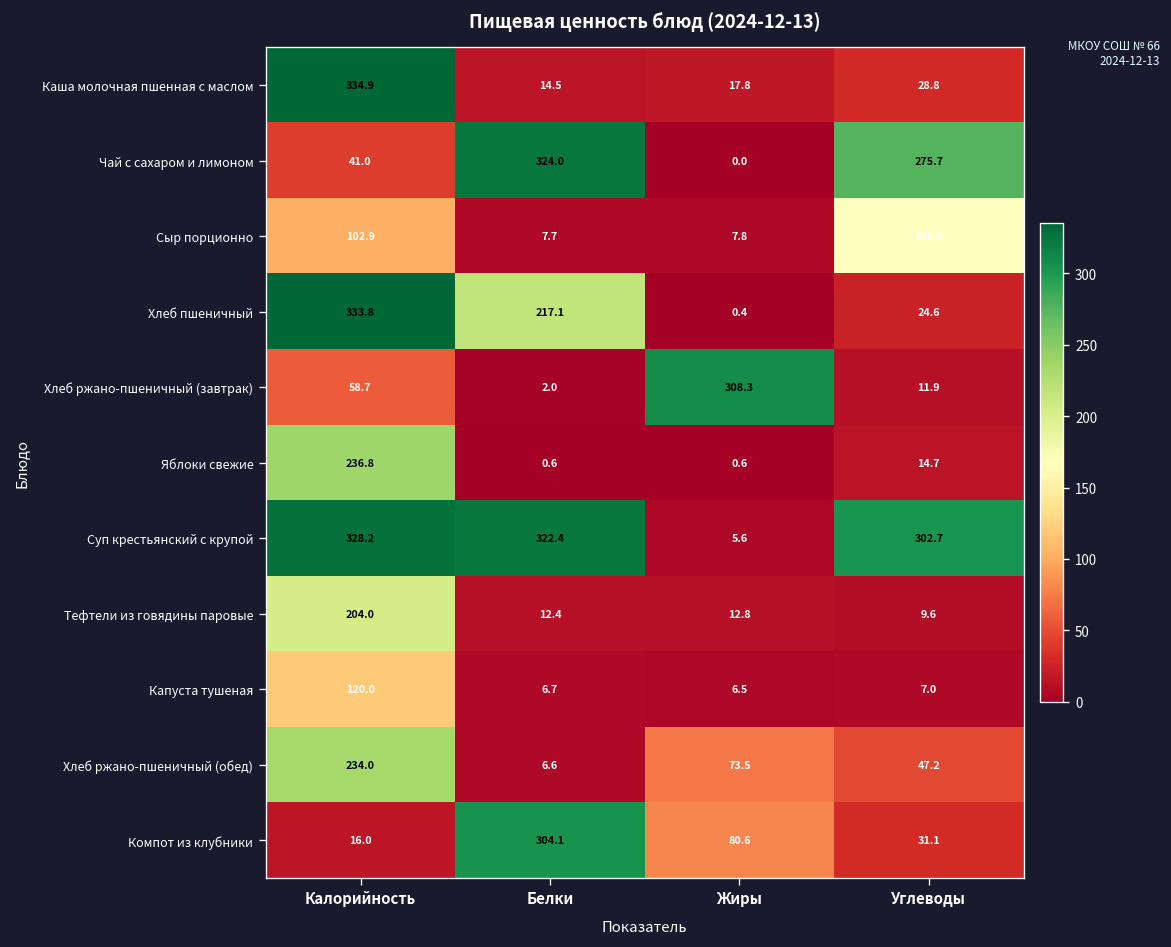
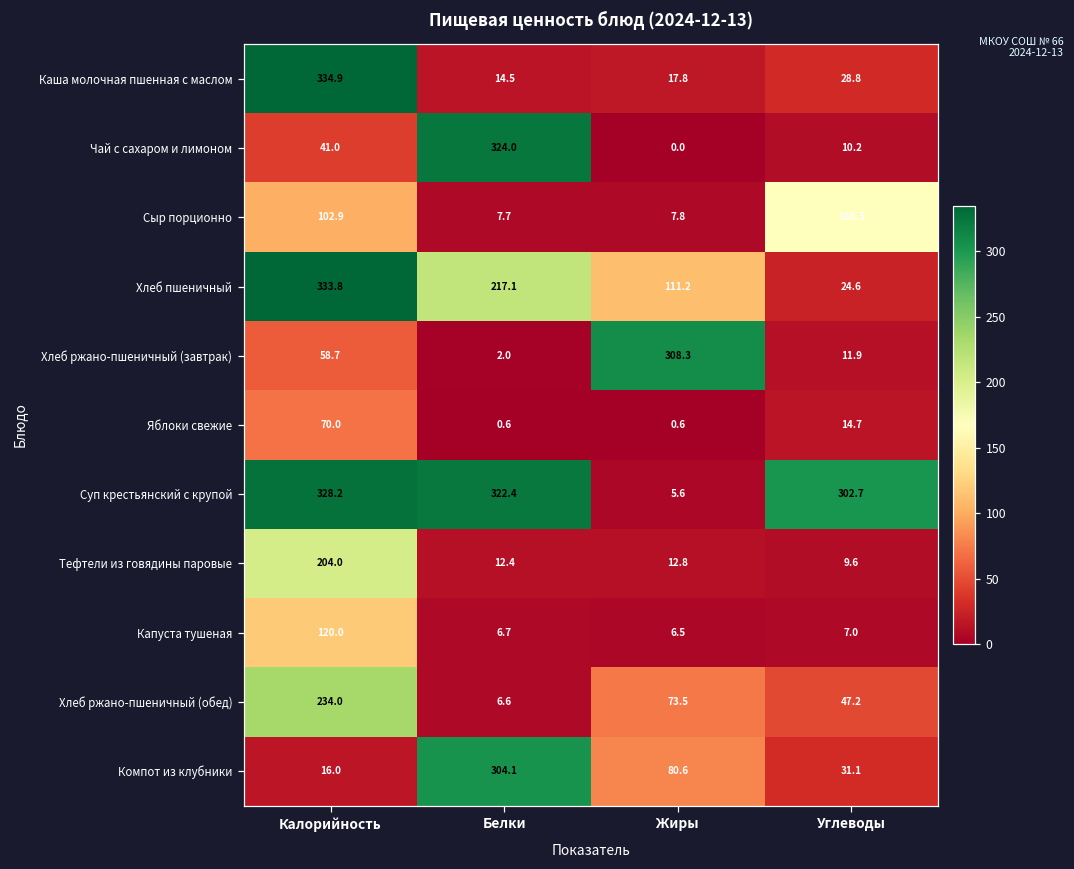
  {
    "Каша молочная пшенная с маслом": {
      "Калорийность": 334.9,
      "Белки": 14.5,
      "Жиры": 17.8,
      "Углеводы": 28.8
    },
    "Чай с сахаром и лимоном": {
      "Калорийность": 41.0,
      "Белки": 324.0,
      "Жиры": 0.0,
-     "Углеводы": 275.7
+     "Углеводы": 10.2
    },
    "Сыр порционно": {
      "Калорийность": 102.9,
      "Белки": 7.7,
      "Жиры": 7.8,
      "Углеводы": 166.5
    },
    "Хлеб пшеничный": {
      "Калорийность": 333.8,
      "Белки": 217.1,
-     "Жиры": 0.4,
+     "Жиры": 111.2,
      "Углеводы": 24.6
    },
    "Хлеб ржано-пшеничный (завтрак)": {
      "Калорийность": 58.7,
      "Белки": 2.0,
      "Жиры": 308.3,
      "Углеводы": 11.9
    },
    "Яблоки свежие": {
-     "Калорийность": 236.8,
+     "Калорийность": 70.0,
      "Белки": 0.6,
      "Жиры": 0.6,
      "Углеводы": 14.7
    },
    "Суп крестьянский с крупой": {
      "Калорийность": 328.2,
      "Белки": 322.4,
      "Жиры": 5.6,
      "Углеводы": 302.7
    },
    "Тефтели из говядины паровые": {
      "Калорийность": 204.0,
      "Белки": 12.4,
      "Жиры": 12.8,
      "Углеводы": 9.6
    },
    "Капуста тушеная": {
      "Калорийность": 120.0,
      "Белки": 6.7,
      "Жиры": 6.5,
      "Углеводы": 7.0
    },
    "Хлеб ржано-пшеничный (обед)": {
      "Калорийность": 234.0,
      "Белки": 6.6,
      "Жиры": 73.5,
      "Углеводы": 47.2
    },
    "Компот из клубники": {
      "Калорийность": 16.0,
      "Белки": 304.1,
      "Жиры": 80.6,
      "Углеводы": 31.1
    }
  }
